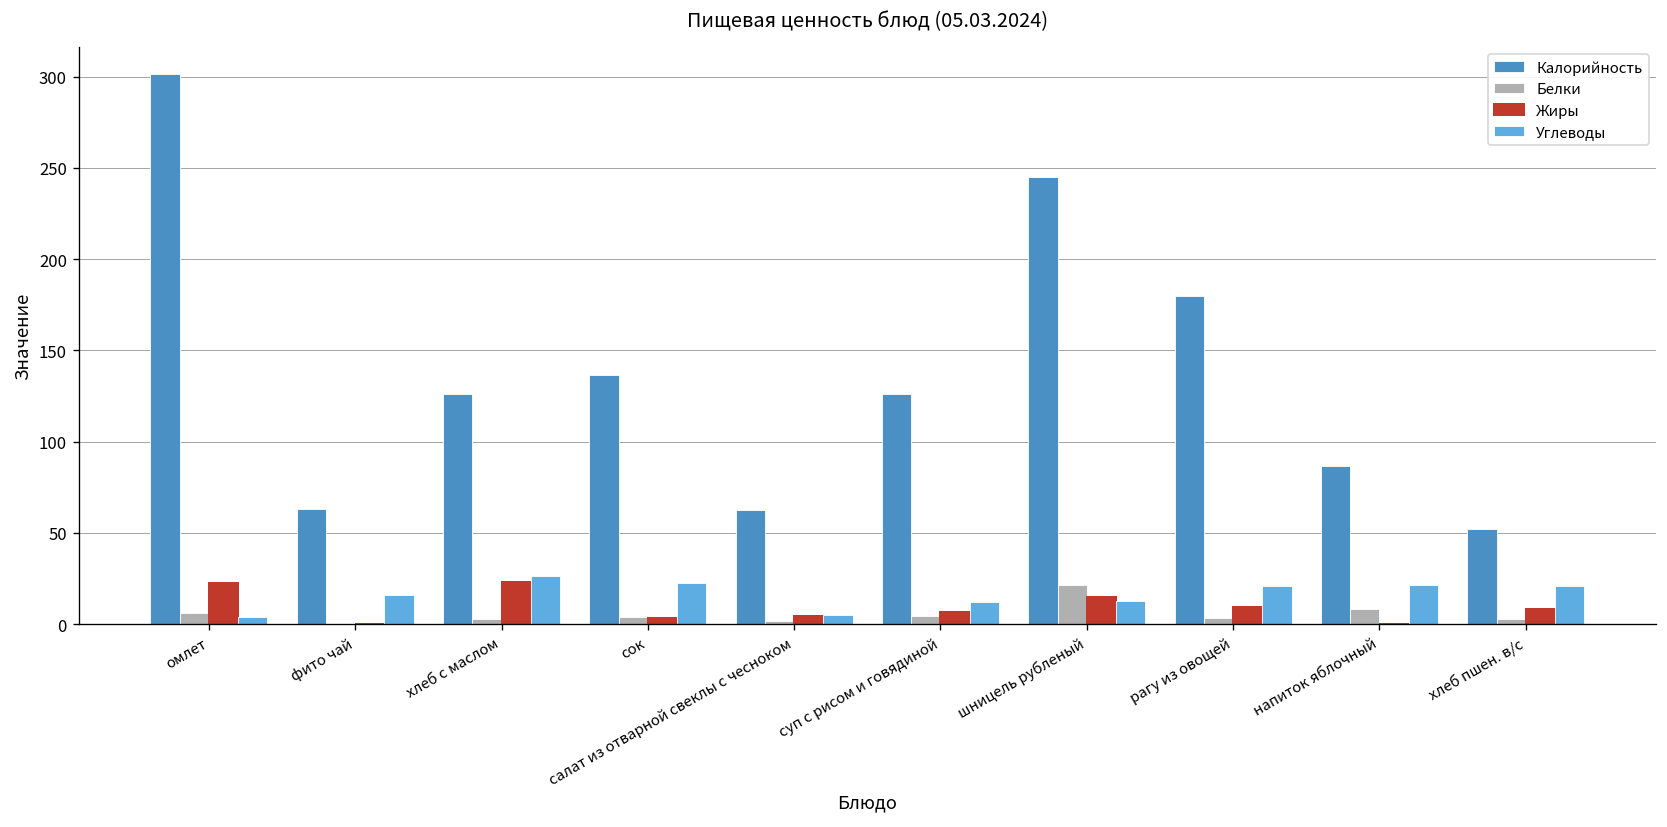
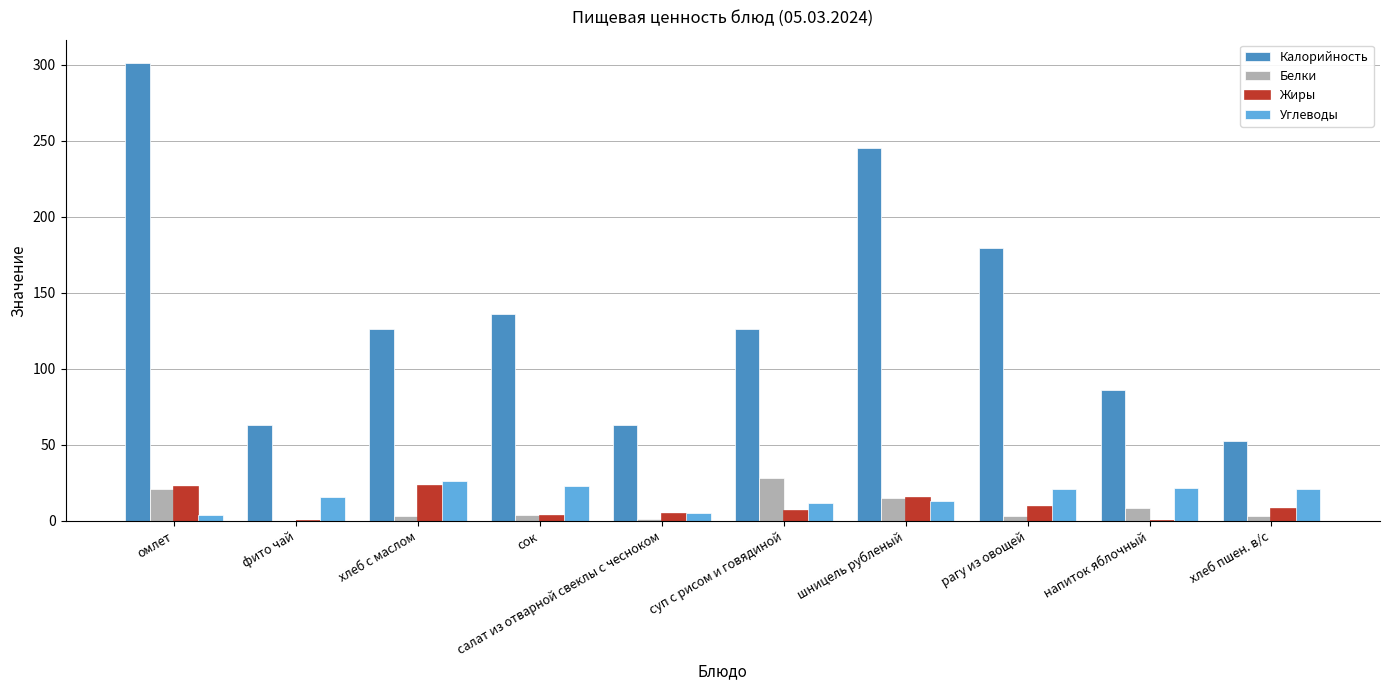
  {
    "Белки": {
-     "омлет": 6,
+     "омлет": 21,
      "фито чай": 0,
      "хлеб с маслом": 3,
      "сок": 4,
-     "суп с рисом и говядиной": 4,
-     "шницель рубленый": 22,
+     "суп с рисом и говядиной": 28,
+     "шницель рубленый": 15,
      "рагу из овощей": 3,
      "напиток яблочный": 8,
      "хлеб пшен. в/с": 3
    },
    "Жиры": {
      "омлет": 23,
      "фито чай": 0,
      "хлеб с маслом": 23,
      "сок": 3,
      "салат из отварной свеклы с чесноком": 4,
      "суп с рисом и говядиной": 7,
      "шницель рубленый": 15,
      "рагу из овощей": 9,
      "хлеб пшен. в/с": 8
    }
  }
